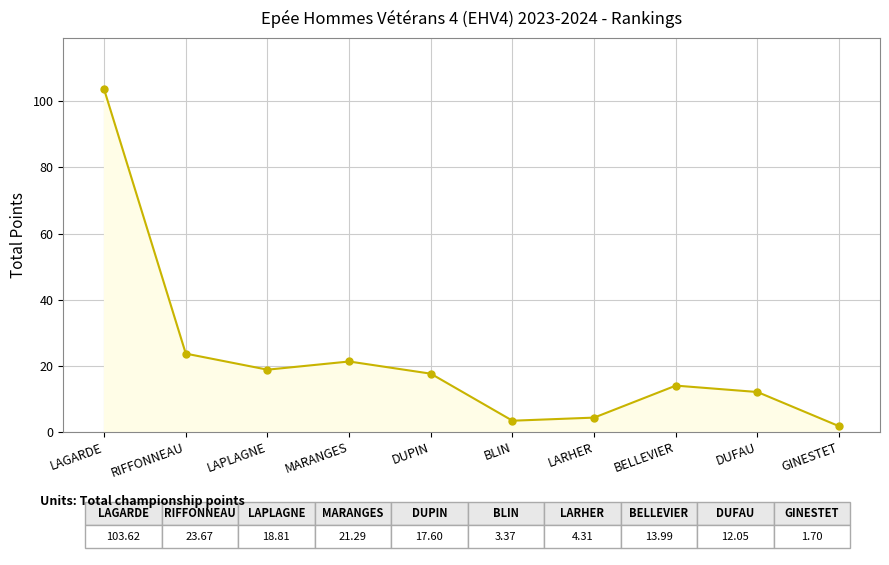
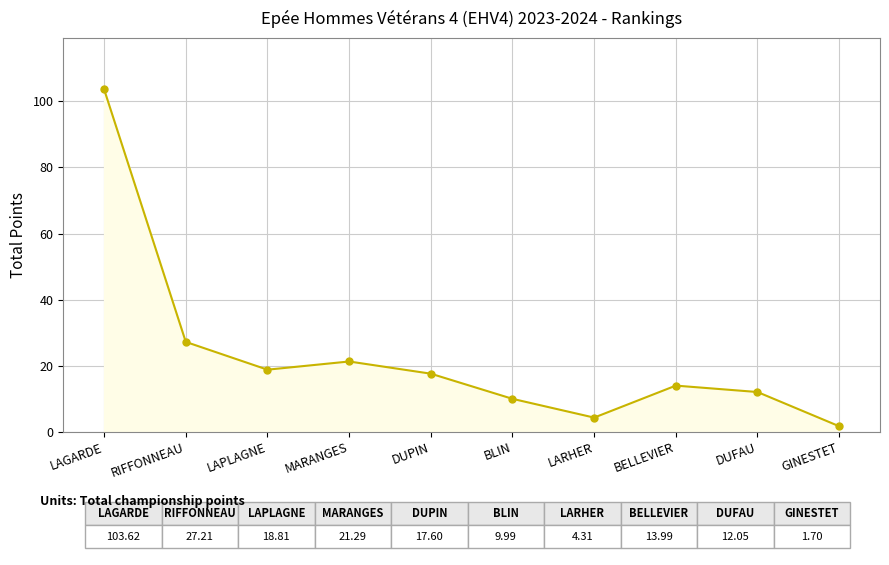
  {
-   "RIFFONNEAU": 23.67,
-   "BLIN": 3.37
+   "RIFFONNEAU": 27.21,
+   "BLIN": 9.99
  }
